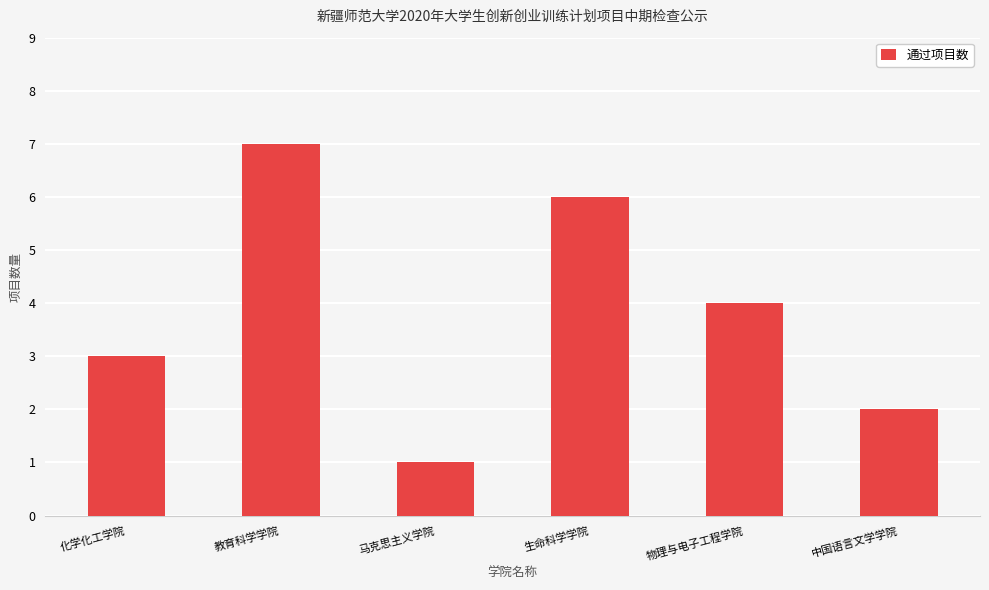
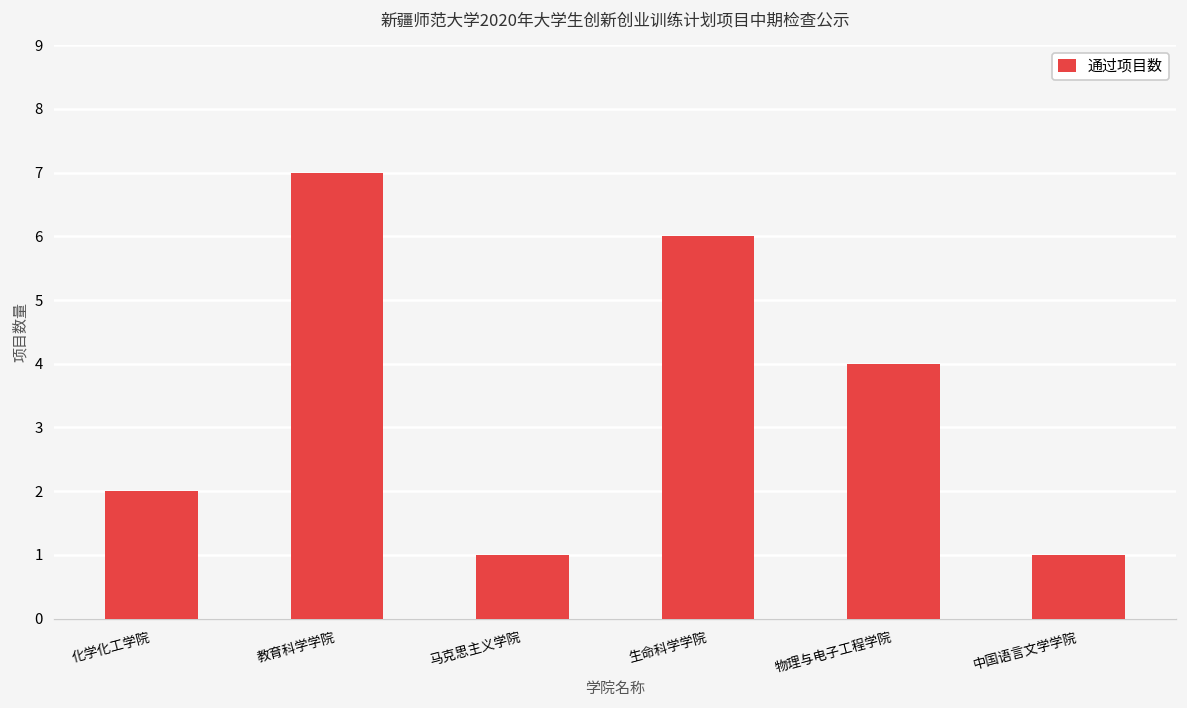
  {
-   "化学化工学院": 3,
+   "化学化工学院": 2,
    "教育科学学院": 7,
    "马克思主义学院": 1,
    "生命科学学院": 6,
    "物理与电子工程学院": 4,
-   "中国语言文学学院": 2
+   "中国语言文学学院": 1
  }
